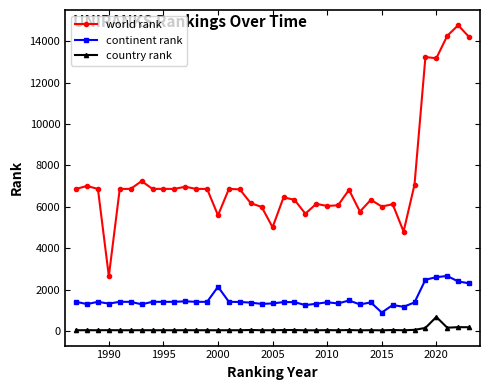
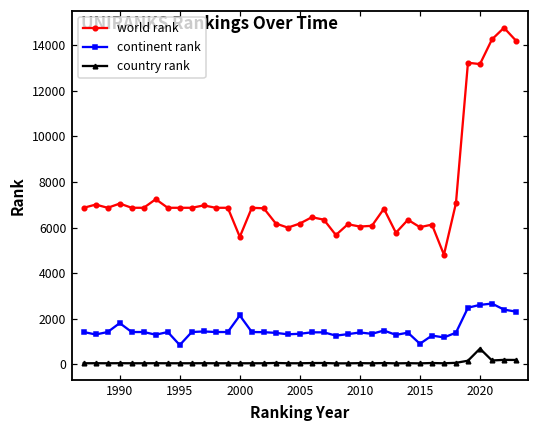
  {
    "world rank": {
-     "1990": 2700,
+     "1990": 7100,
      "1995": 6900,
      "2000": 5600,
-     "2005": 5000,
+     "2005": 6200,
      "2010": 6000,
      "2015": 6000,
      "2020": 13200
    },
    "continent rank": {
-     "1990": 1300,
-     "1995": 1400,
+     "1990": 1800,
+     "1995": 800,
      "2000": 2100,
      "2005": 1300,
      "2010": 1400,
      "2015": 900,
      "2020": 2600
    },
    "country rank": {
      "1990": 0,
      "1995": 0,
      "2000": 0,
      "2005": 0,
      "2010": 0,
      "2015": 0,
      "2020": 700
    }
  }
